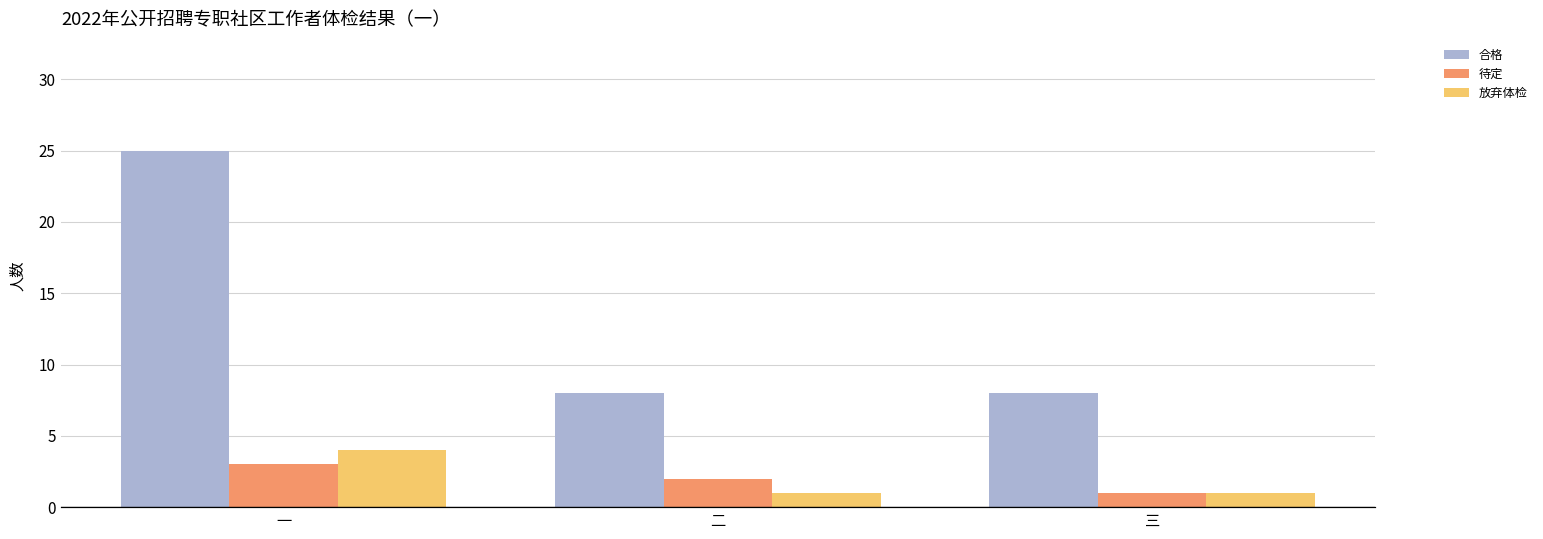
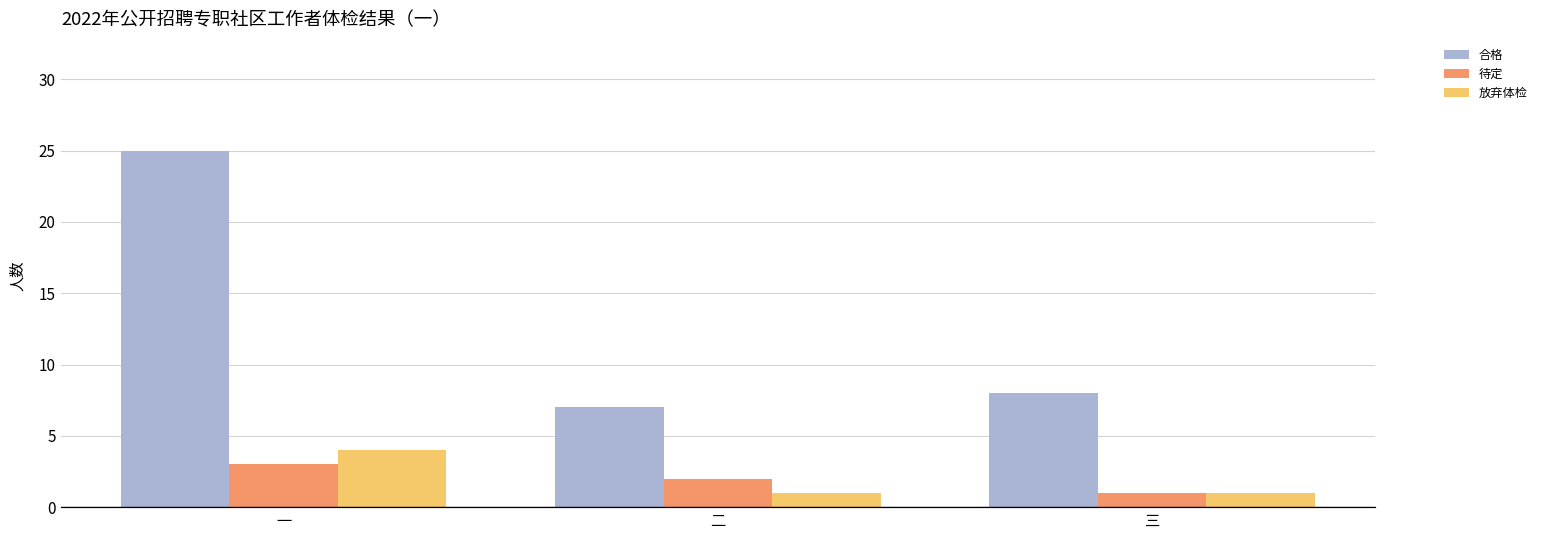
  {
    "合格": {
      "一": 25,
-     "二": 8,
+     "二": 7,
      "三": 8
    }
  }
